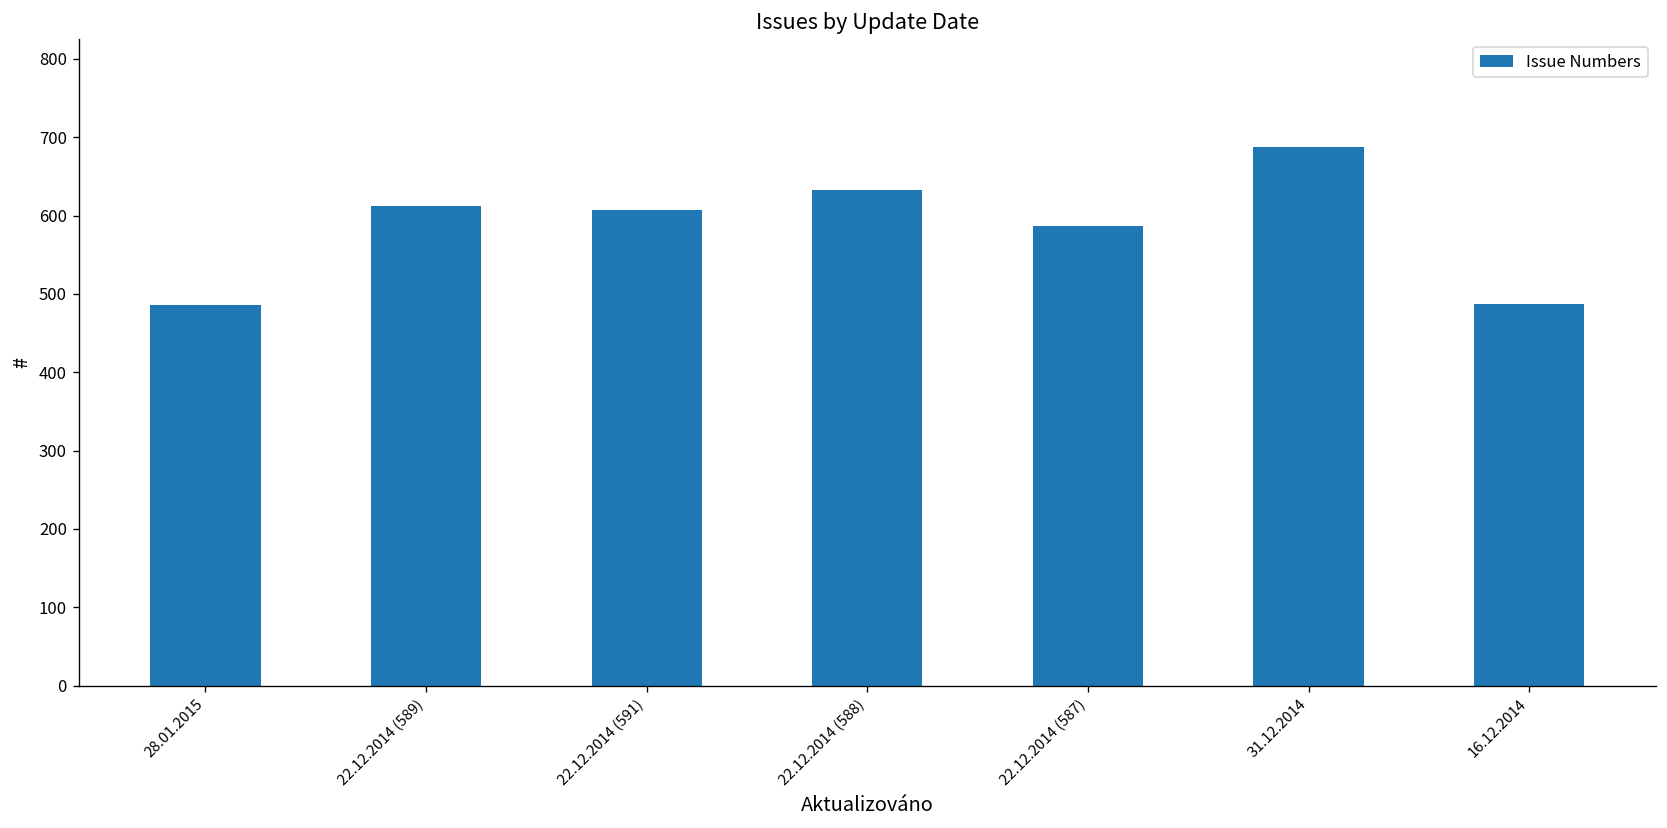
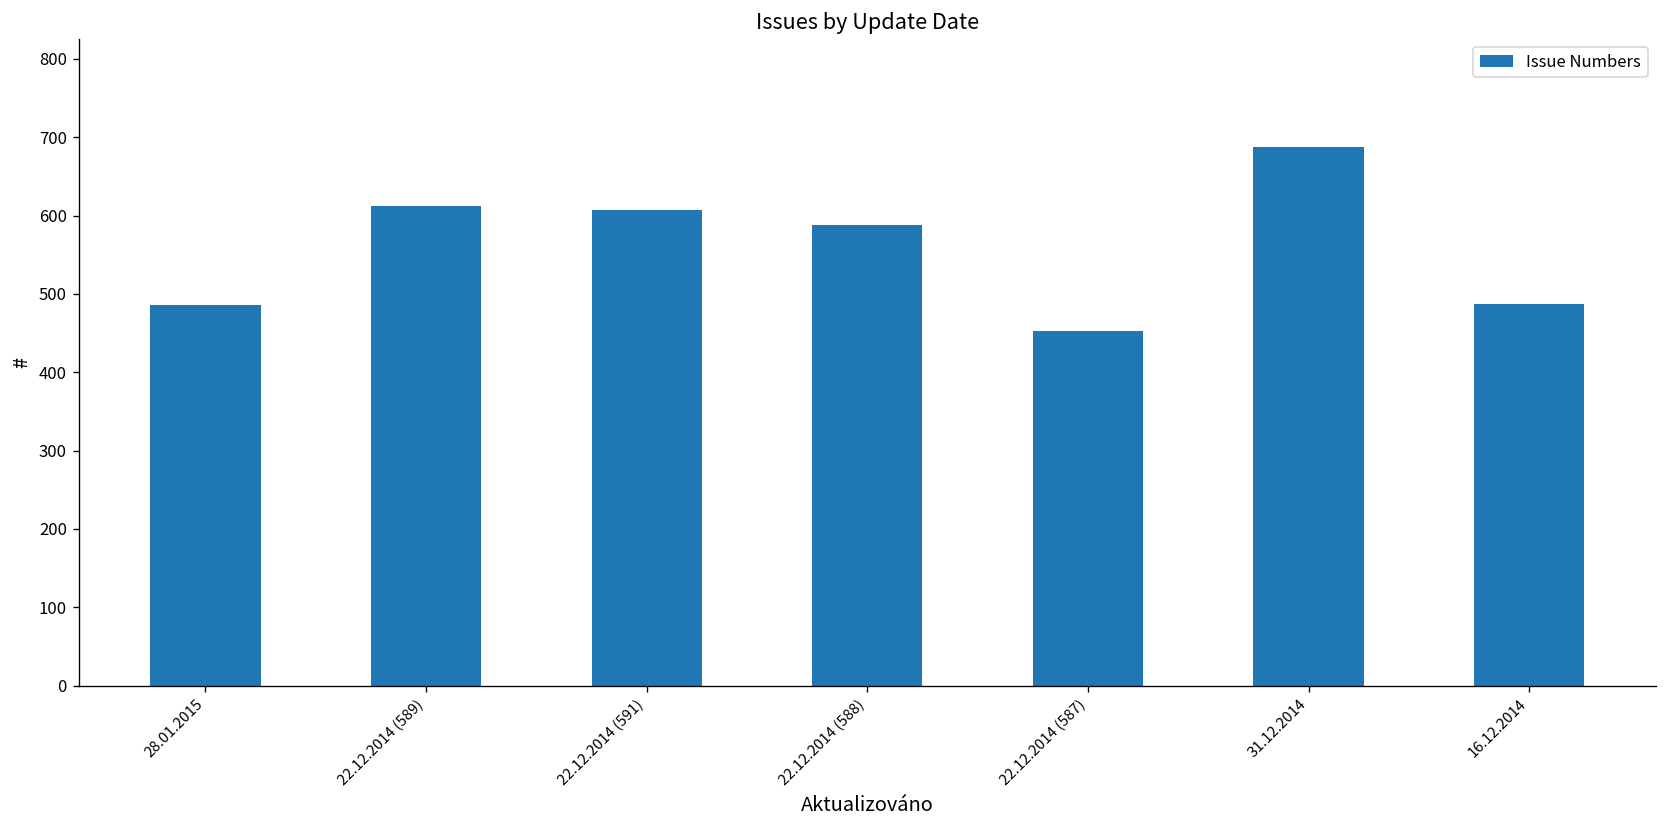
  {
    "28.01.2015": 490,
    "22.12.2014 (589)": 610,
    "22.12.2014 (591)": 610,
-   "22.12.2014 (588)": 630,
-   "22.12.2014 (587)": 590,
+   "22.12.2014 (588)": 590,
+   "22.12.2014 (587)": 450,
    "31.12.2014": 690,
    "16.12.2014": 490
  }
